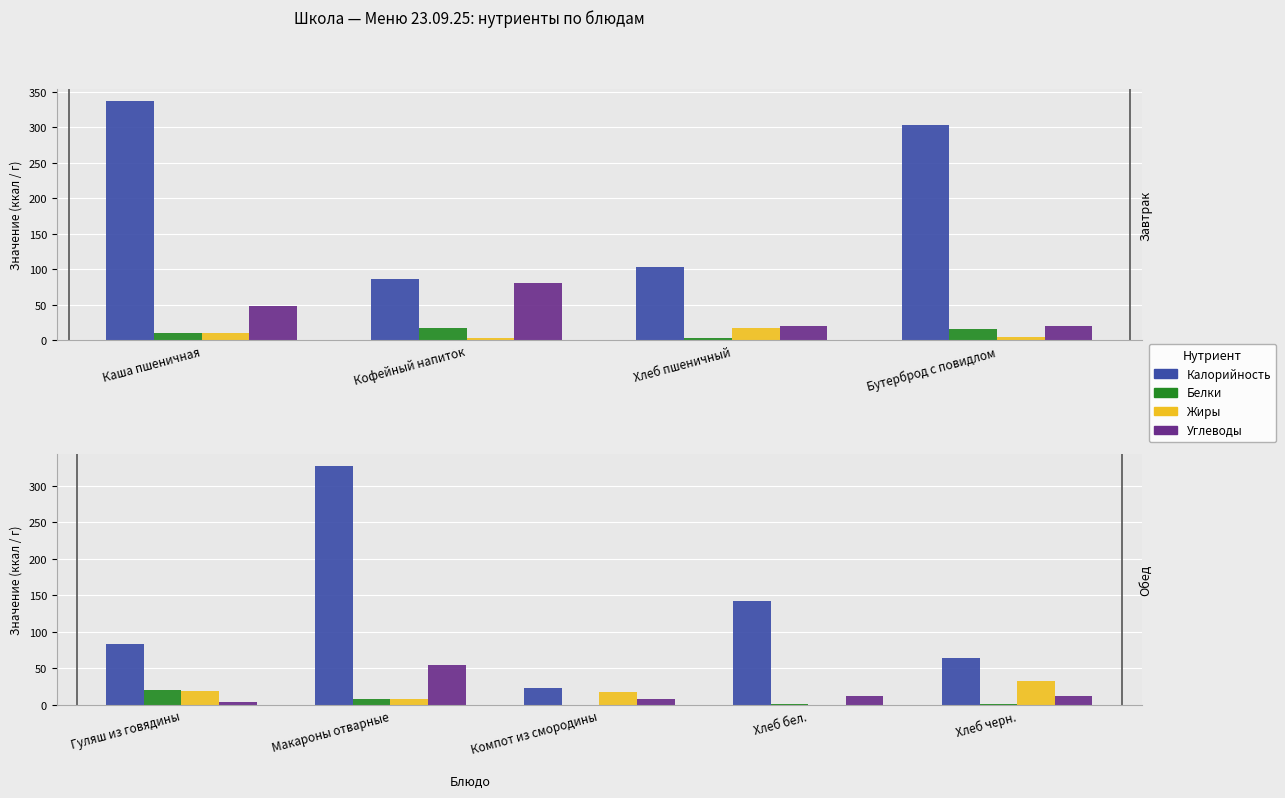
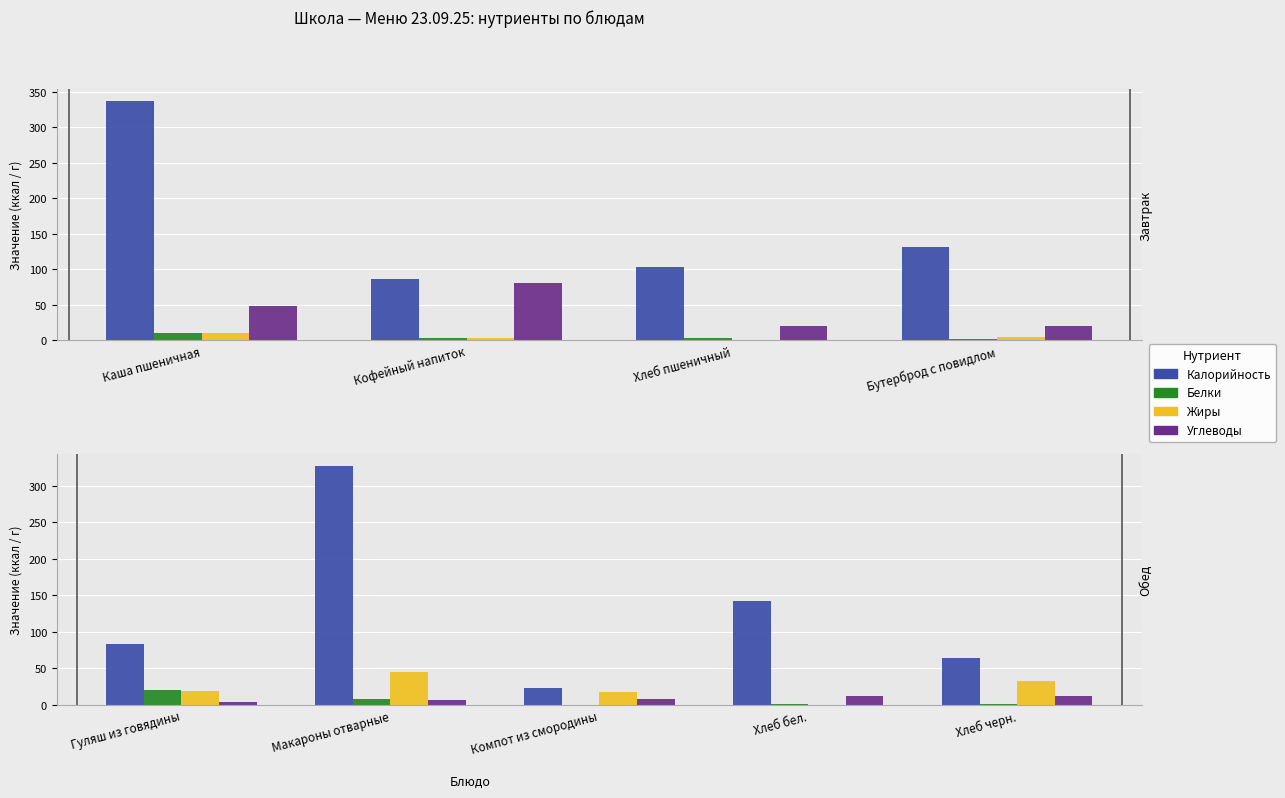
  {
    "Завтрак": {
      "Калорийность": {
        "Каша пшеничная": 340,
        "Кофейный напиток": 90,
        "Хлеб пшеничный": 100,
-       "Бутерброд с повидлом": 300
+       "Бутерброд с повидлом": 130
      },
      "Белки": {
        "Каша пшеничная": 10,
-       "Кофейный напиток": 20,
-       "Бутерброд с повидлом": 20
+       "Кофейный напиток": 0,
+       "Бутерброд с повидлом": 0
      },
      "Жиры": {
        "Каша пшеничная": 10,
-       "Хлеб пшеничный": 20,
+       "Хлеб пшеничный": 0,
        "Бутерброд с повидлом": 0
      },
      "Углеводы": {
        "Каша пшеничная": 50,
        "Кофейный напиток": 80,
        "Хлеб пшеничный": 20,
        "Бутерброд с повидлом": 20
      }
    },
    "Обед": {
      "Калорийность": {
        "Гуляш из говядины": 80,
        "Макароны отварные": 330,
        "Компот из смородины": 20,
        "Хлеб бел.": 140,
        "Хлеб черн.": 60
      },
      "Белки": {
        "Гуляш из говядины": 20,
        "Макароны отварные": 10
      },
      "Жиры": {
        "Гуляш из говядины": 20,
-       "Макароны отварные": 10,
+       "Макароны отварные": 50,
        "Компот из смородины": 20,
        "Хлеб черн.": 30
      },
      "Углеводы": {
        "Гуляш из говядины": 0,
-       "Макароны отварные": 60,
+       "Макароны отварные": 10,
        "Компот из смородины": 10,
        "Хлеб бел.": 10,
        "Хлеб черн.": 10
      }
    }
  }
